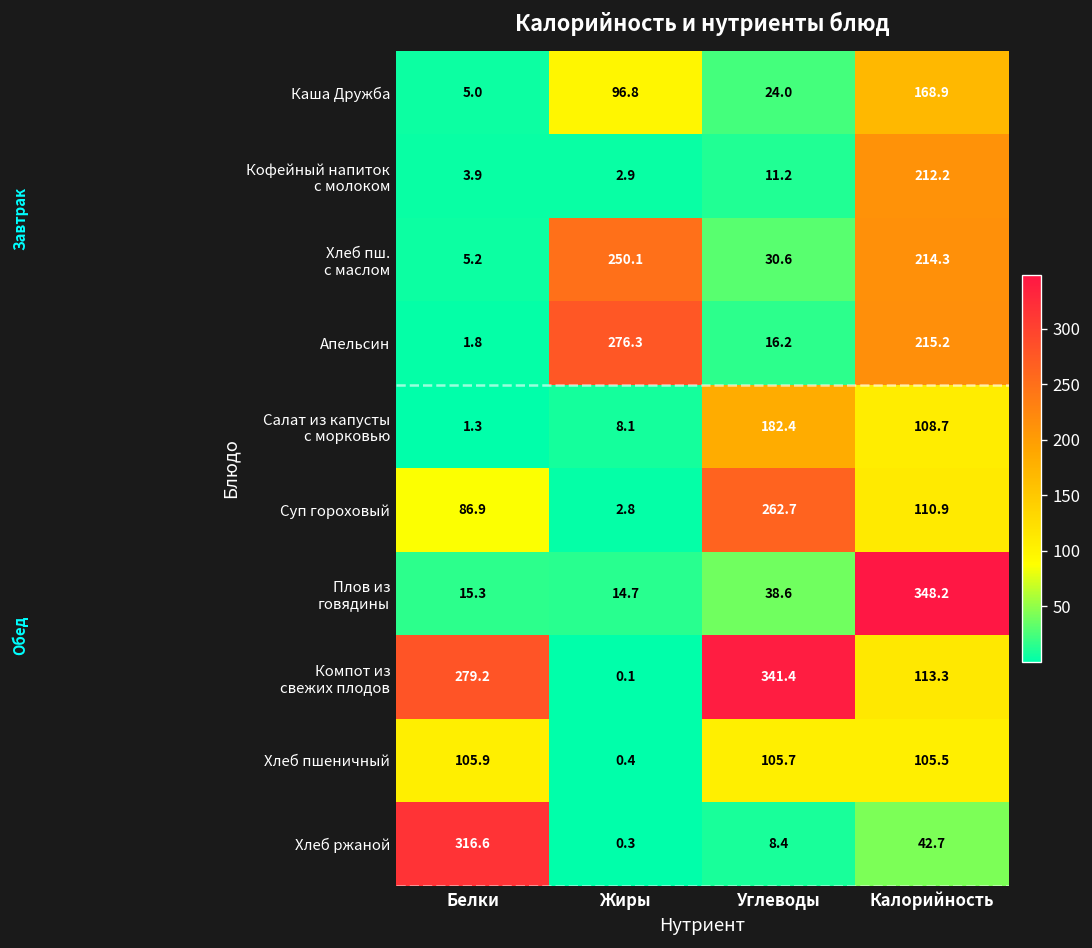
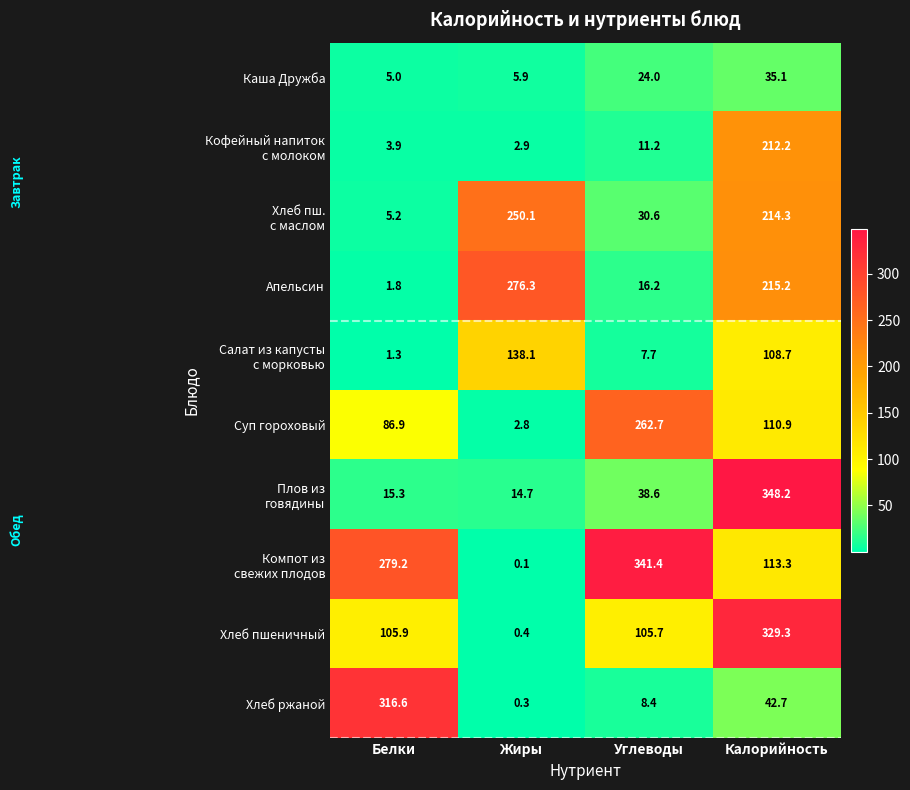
  {
    "Каша Дружба": {
      "Белки": 5.0,
-     "Жиры": 96.8,
+     "Жиры": 5.9,
      "Углеводы": 24.0,
-     "Калорийность": 168.9
+     "Калорийность": 35.1
    },
    "Кофейный напиток с молоком": {
      "Белки": 3.9,
      "Жиры": 2.9,
      "Углеводы": 11.2,
      "Калорийность": 212.2
    },
    "Хлеб пш. с маслом": {
      "Белки": 5.2,
      "Жиры": 250.1,
      "Углеводы": 30.6,
      "Калорийность": 214.3
    },
    "Апельсин": {
      "Белки": 1.8,
      "Жиры": 276.3,
      "Углеводы": 16.2,
      "Калорийность": 215.2
    },
    "Салат из капусты с морковью": {
      "Белки": 1.3,
-     "Жиры": 8.1,
-     "Углеводы": 182.4,
+     "Жиры": 138.1,
+     "Углеводы": 7.7,
      "Калорийность": 108.7
    },
    "Суп гороховый": {
      "Белки": 86.9,
      "Жиры": 2.8,
      "Углеводы": 262.7,
      "Калорийность": 110.9
    },
    "Плов из говядины": {
      "Белки": 15.3,
      "Жиры": 14.7,
      "Углеводы": 38.6,
      "Калорийность": 348.2
    },
    "Компот из свежих плодов": {
      "Белки": 279.2,
      "Жиры": 0.1,
      "Углеводы": 341.4,
      "Калорийность": 113.3
    },
    "Хлеб пшеничный": {
      "Белки": 105.9,
      "Жиры": 0.4,
      "Углеводы": 105.7,
-     "Калорийность": 105.5
+     "Калорийность": 329.3
    },
    "Хлеб ржаной": {
      "Белки": 316.6,
      "Жиры": 0.3,
      "Углеводы": 8.4,
      "Калорийность": 42.7
    }
  }
